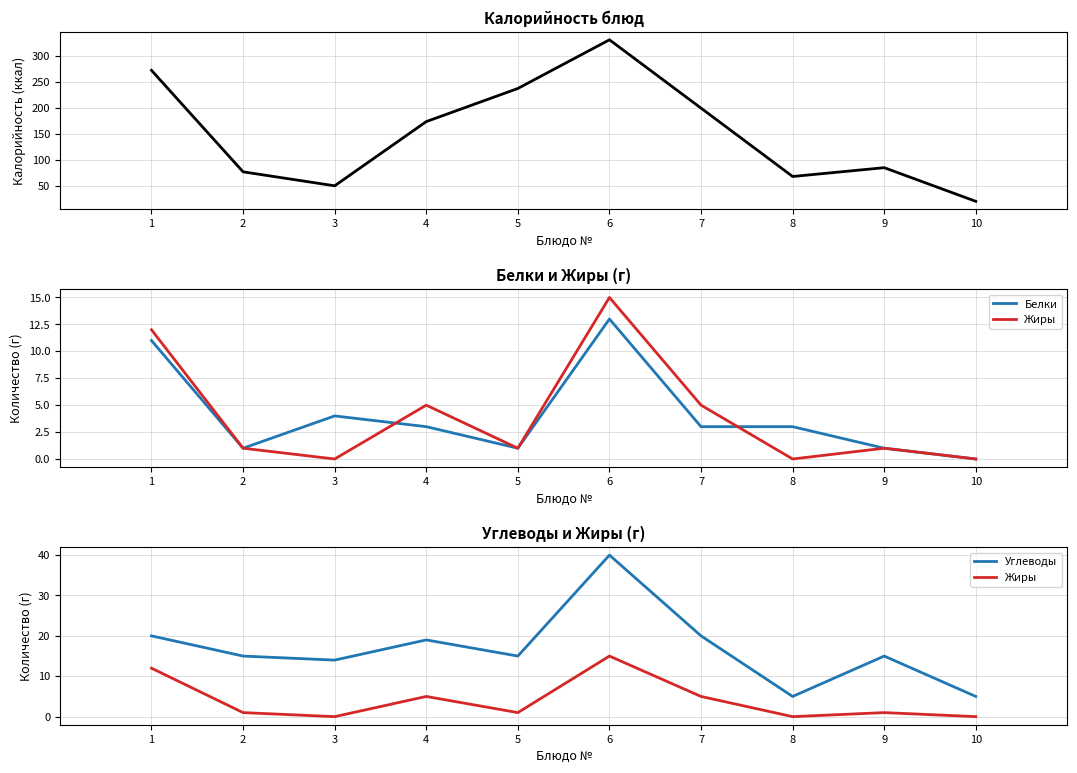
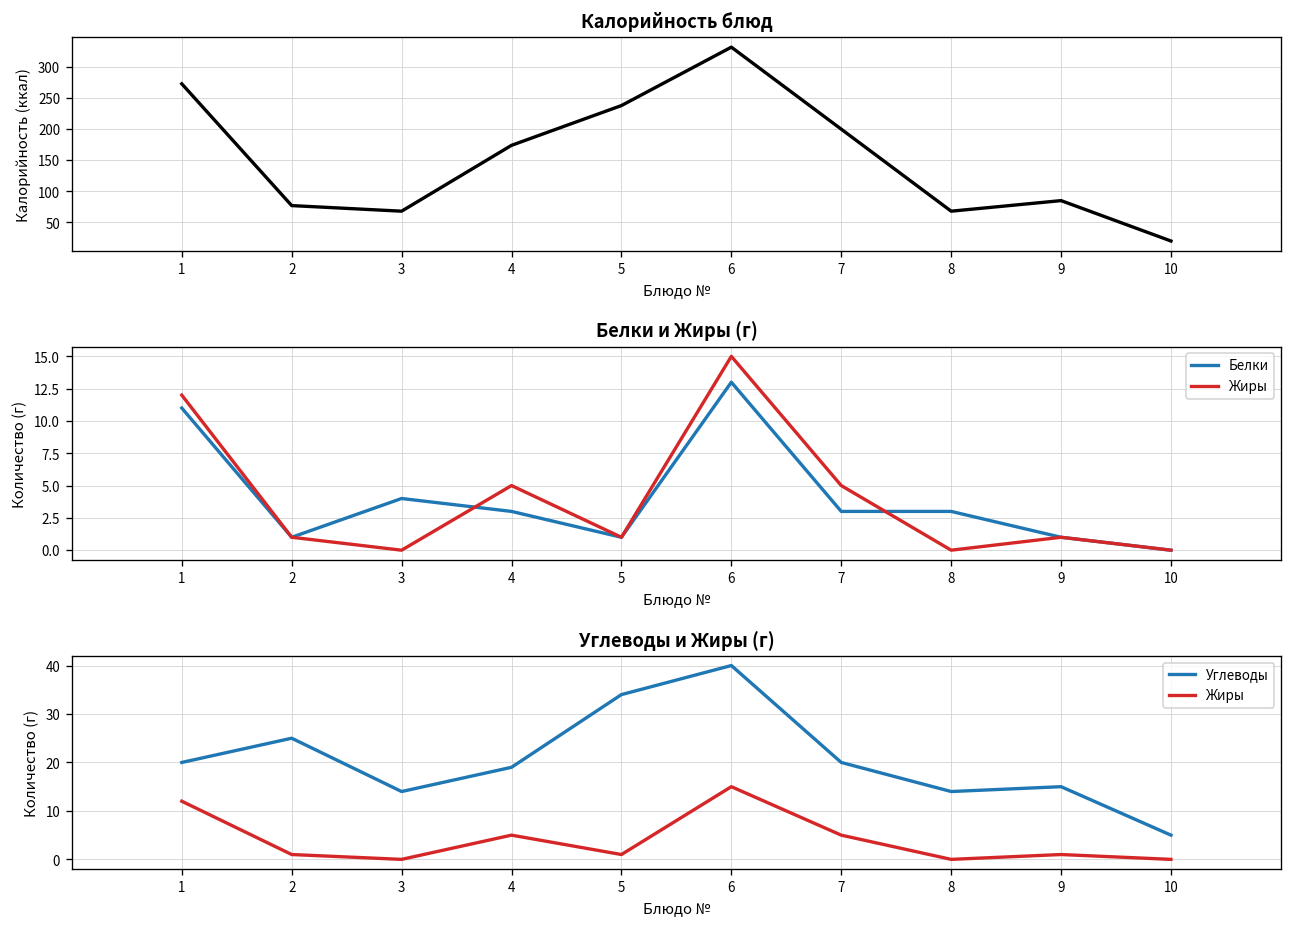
  {
    "Калорийность блюд": {
      "1": 270,
      "2": 80,
-     "3": 50,
+     "3": 70,
      "4": 170,
      "5": 240,
      "6": 330,
      "7": 200,
      "8": 70,
      "9": 90,
      "10": 20
    },
    "Белки и Жиры (г)": {
      "Белки": {
        "1": 11.0,
        "3": 4.0,
        "4": 3.0,
        "6": 13.0,
        "7": 3.0,
        "8": 3.0
      },
      "Жиры": {
        "1": 12.0,
        "3": 0.0,
        "4": 5.0,
        "6": 15.0,
        "7": 5.0,
        "8": 0.0
      }
    },
    "Углеводы и Жиры (г)": {
      "Углеводы": {
        "1": 20,
-       "2": 15,
+       "2": 25,
        "3": 14,
        "4": 19,
-       "5": 15,
+       "5": 34,
        "6": 40,
        "7": 20,
-       "8": 5,
+       "8": 14,
        "9": 15,
        "10": 5
      },
      "Жиры": {
        "1": 12,
        "2": 1,
        "3": 0,
        "4": 5,
        "5": 1,
        "6": 15,
        "7": 5,
        "8": 0,
        "9": 1,
        "10": 0
      }
    }
  }
